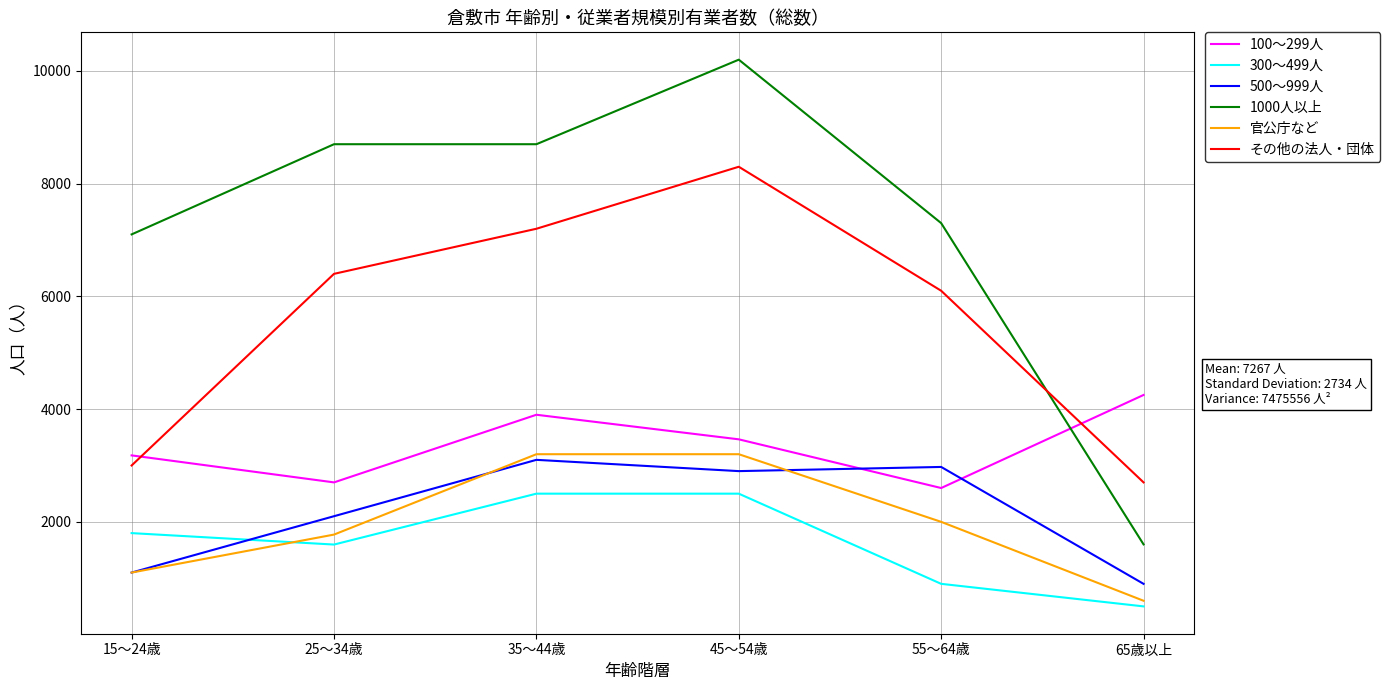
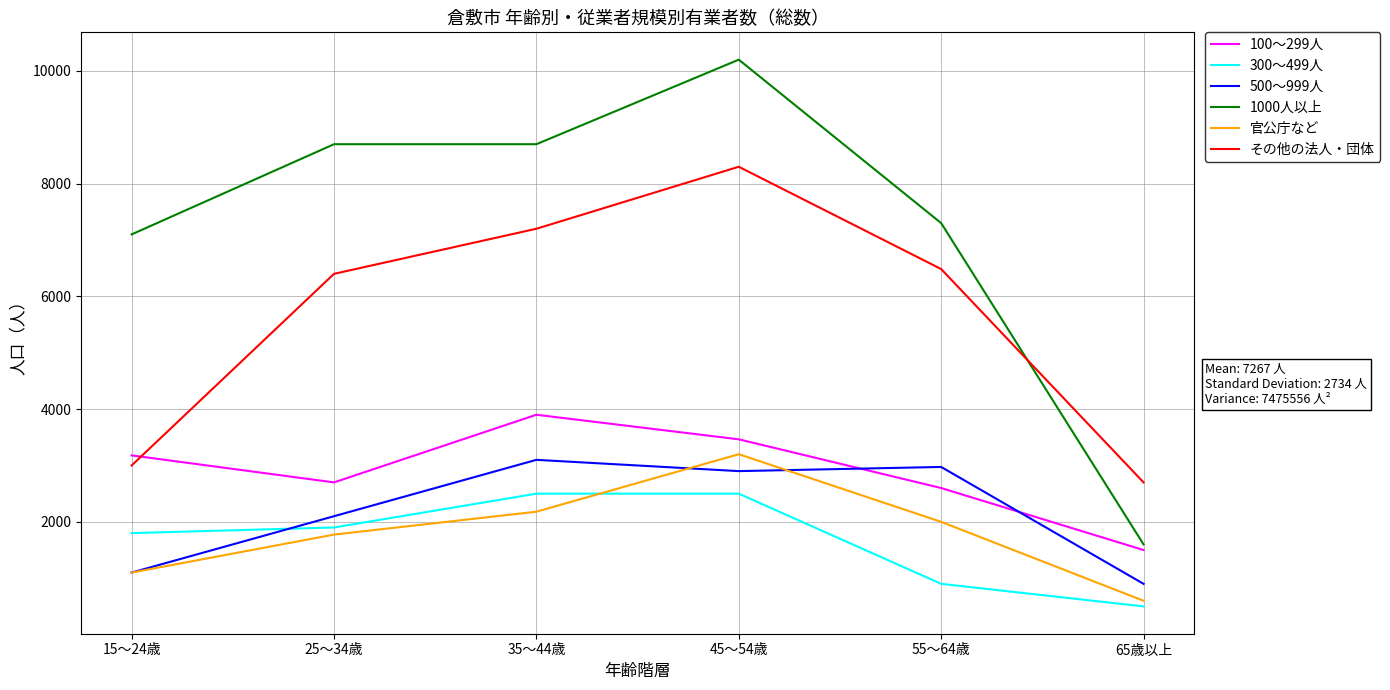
  {
    "100～299人": {
      "15～24歳": 3200,
      "25～34歳": 2700,
      "35～44歳": 3900,
      "45～54歳": 3500,
      "55～64歳": 2600,
-     "65歳以上": 4300
+     "65歳以上": 1500
    },
    "300～499人": {
      "15～24歳": 1800,
-     "25～34歳": 1600,
+     "25～34歳": 1900,
      "35～44歳": 2500,
      "45～54歳": 2500,
      "55～64歳": 900,
      "65歳以上": 500
    },
    "500～999人": {
      "25～34歳": 2100,
      "35～44歳": 3100,
      "45～54歳": 2900,
      "55～64歳": 3000,
      "65歳以上": 900
    },
    "1000人以上": {
      "15～24歳": 7100,
      "25～34歳": 8700,
      "35～44歳": 8700,
      "45～54歳": 10200,
      "55～64歳": 7300,
      "65歳以上": 1600
    },
    "官公庁など": {
      "25～34歳": 1800,
-     "35～44歳": 3200,
+     "35～44歳": 2200,
      "45～54歳": 3200,
      "55～64歳": 2000,
      "65歳以上": 600
    },
    "その他の法人・団体": {
      "15～24歳": 3000,
      "25～34歳": 6400,
      "35～44歳": 7200,
      "45～54歳": 8300,
-     "55～64歳": 6100,
+     "55～64歳": 6500,
      "65歳以上": 2700
    }
  }
